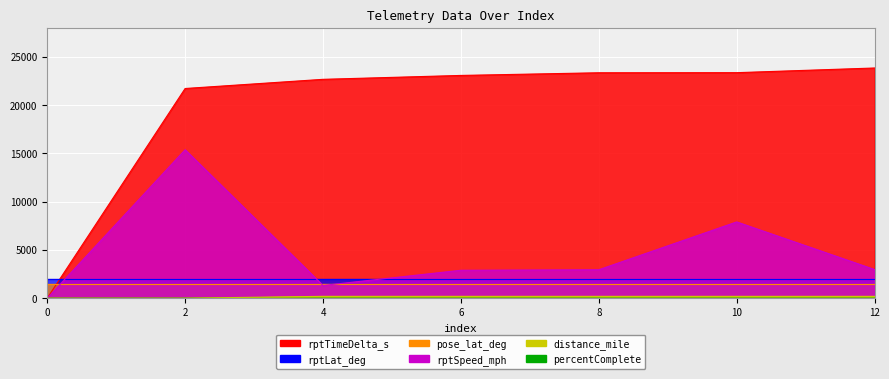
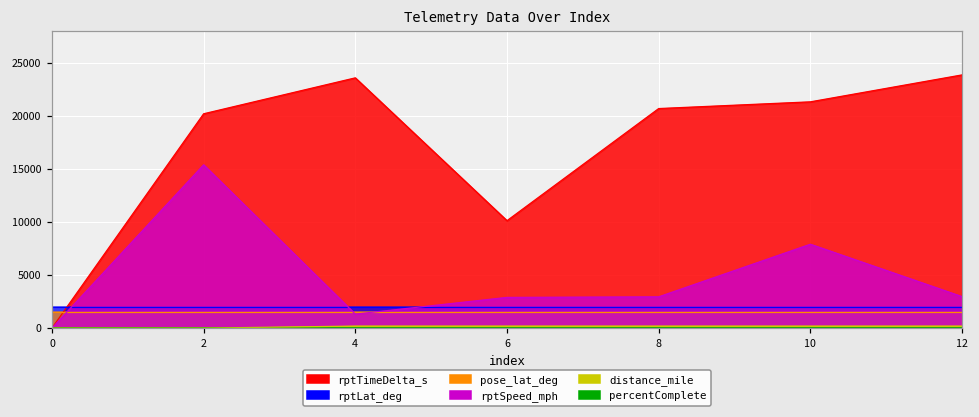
  {
    "rptTimeDelta_s": {
-     "2": 22000,
-     "4": 23000,
-     "6": 23000,
-     "8": 23000,
-     "10": 23000,
+     "2": 20000,
+     "4": 24000,
+     "6": 10000,
+     "8": 21000,
+     "10": 21000,
      "12": 24000
    },
    "rptLat_deg": {
      "0": 2000,
      "2": 2000,
      "4": 2000,
      "6": 2000,
      "8": 2000,
      "10": 2000,
      "12": 2000
    },
    "pose_lat_deg": {
      "0": 2000,
      "2": 2000,
      "6": 2000,
      "8": 2000,
      "10": 2000,
      "12": 2000
    },
    "rptSpeed_mph": {
      "2": 15000,
      "6": 3000,
      "8": 3000,
      "10": 8000,
      "12": 3000
    }
  }
